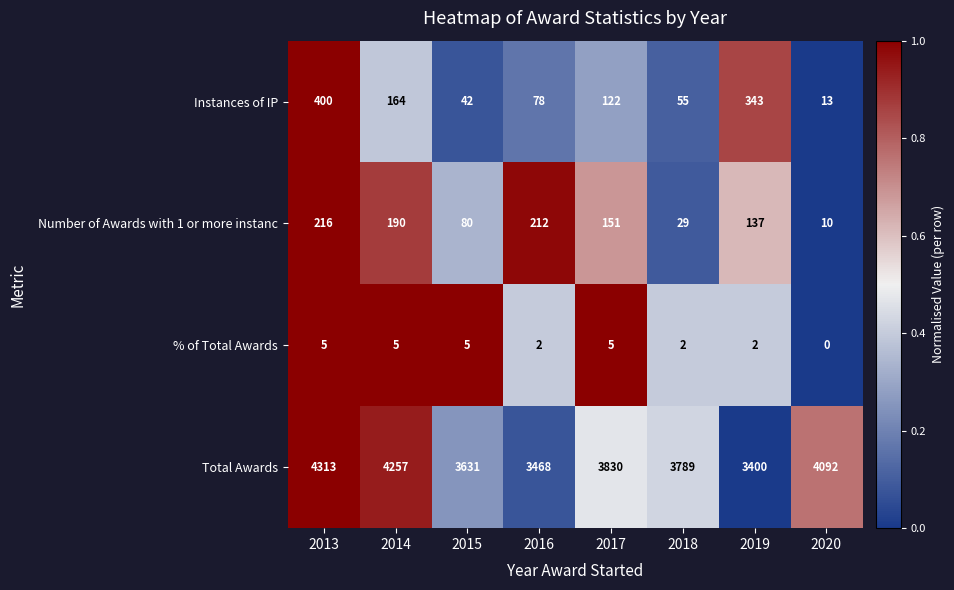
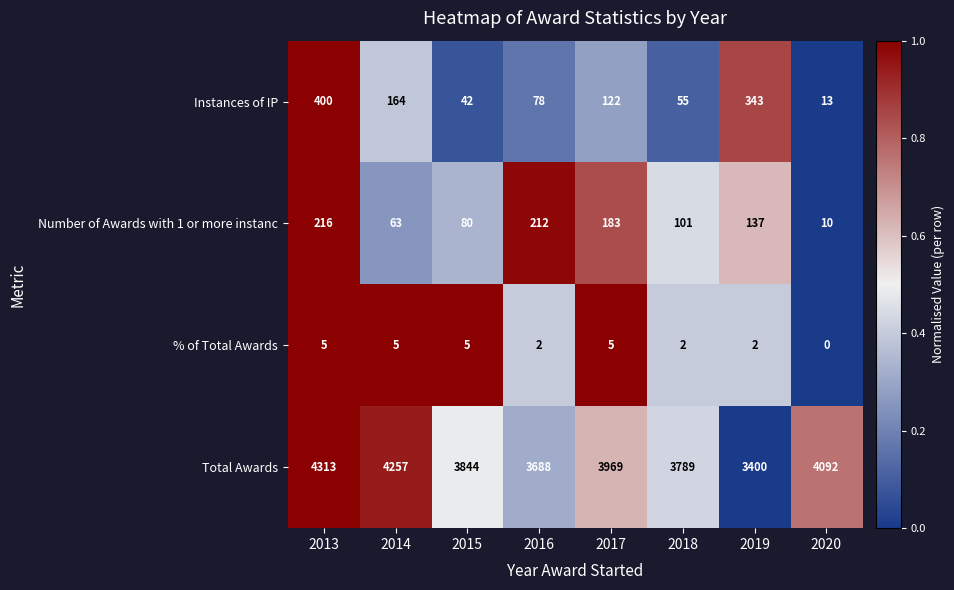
  {
    "Instances of IP": {
      "2013": 400,
      "2014": 164,
      "2015": 42,
      "2016": 78,
      "2017": 122,
      "2018": 55,
      "2019": 343,
      "2020": 13
    },
    "Number of Awards with 1 or more instanc": {
      "2013": 216,
-     "2014": 190,
+     "2014": 63,
      "2015": 80,
      "2016": 212,
-     "2017": 151,
-     "2018": 29,
+     "2017": 183,
+     "2018": 101,
      "2019": 137,
      "2020": 10
    },
    "% of Total Awards": {
      "2013": 5,
      "2014": 5,
      "2015": 5,
      "2016": 2,
      "2017": 5,
      "2018": 2,
      "2019": 2,
      "2020": 0
    },
    "Total Awards": {
      "2013": 4313,
      "2014": 4257,
-     "2015": 3631,
-     "2016": 3468,
-     "2017": 3830,
+     "2015": 3844,
+     "2016": 3688,
+     "2017": 3969,
      "2018": 3789,
      "2019": 3400,
      "2020": 4092
    }
  }
